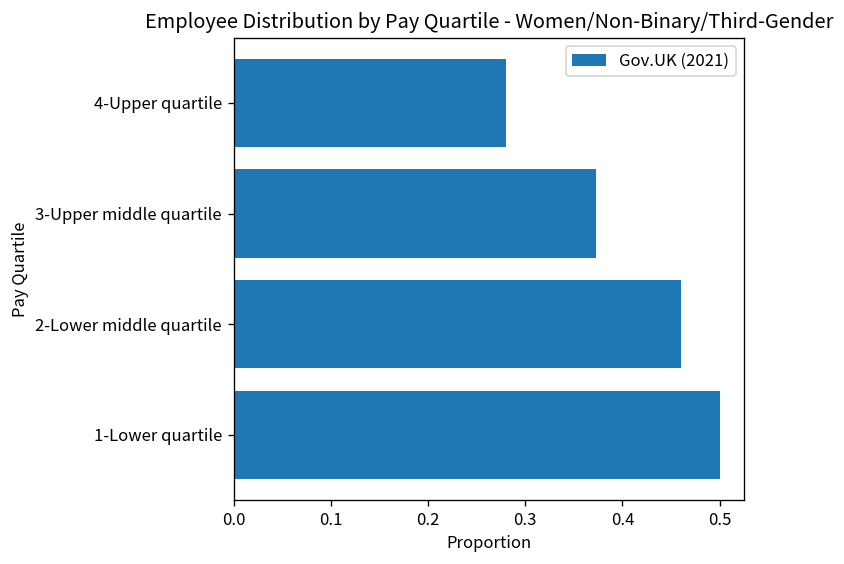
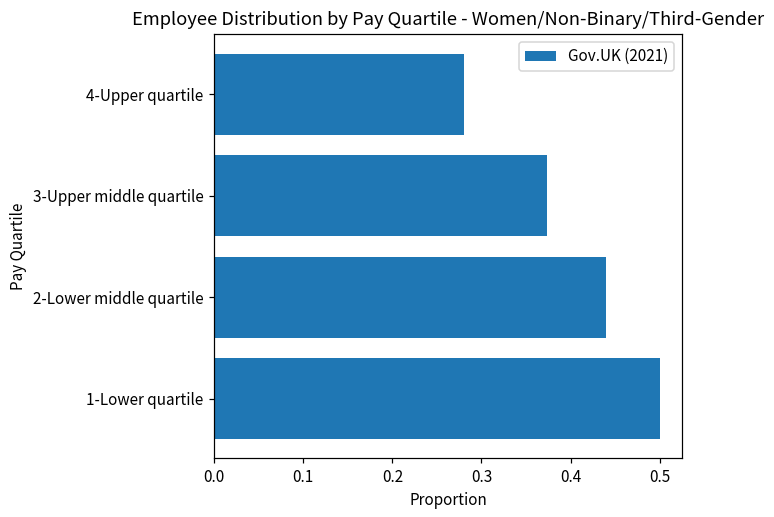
  {
    "4-Upper quartile": 0.28,
    "3-Upper middle quartile": 0.37,
-   "2-Lower middle quartile": 0.46,
+   "2-Lower middle quartile": 0.44,
    "1-Lower quartile": 0.50
  }
